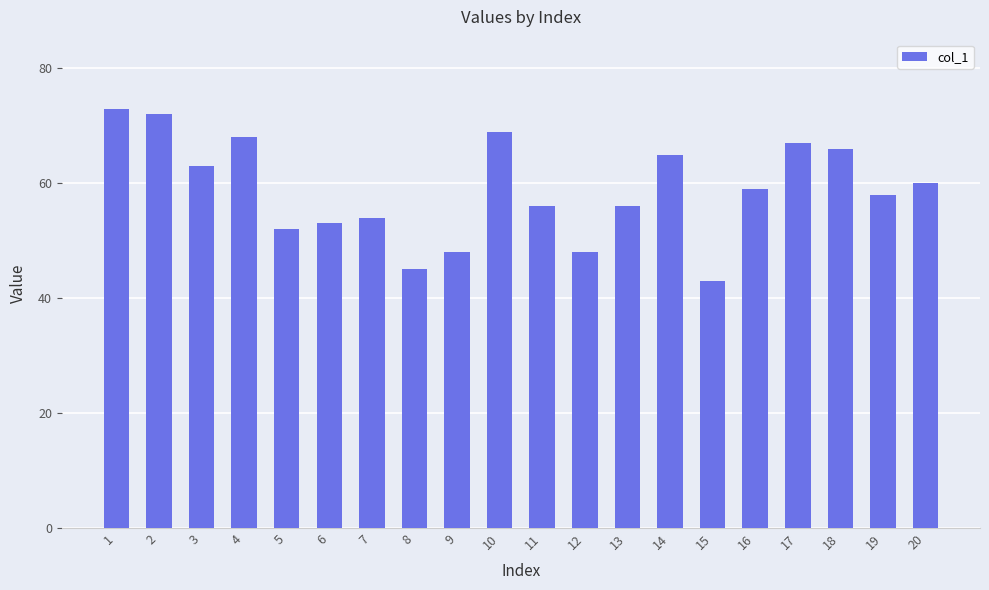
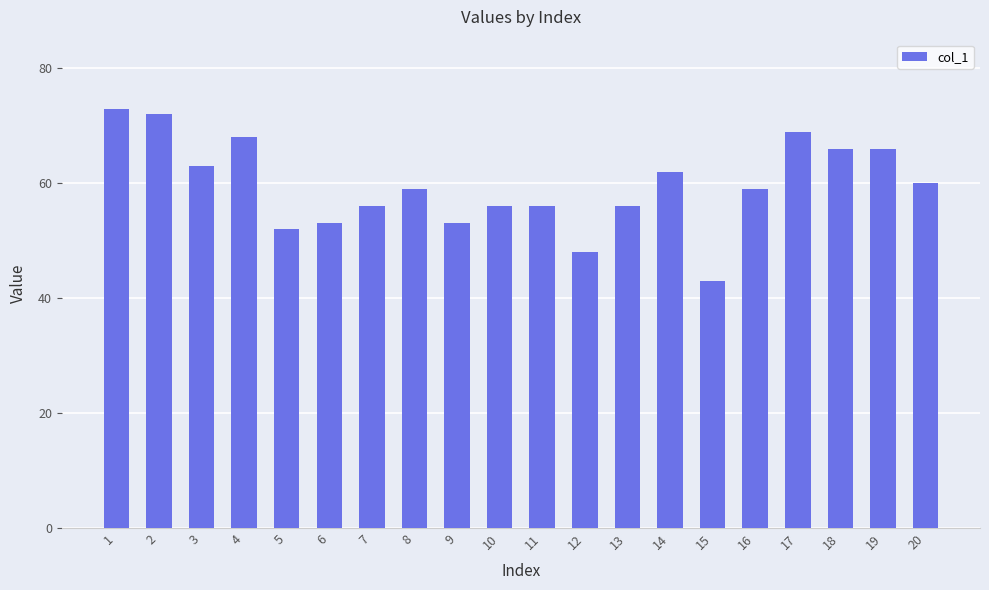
  {
    "1": 73,
    "2": 72,
    "3": 63,
    "4": 68,
    "5": 52,
    "6": 53,
-   "7": 54,
-   "8": 45,
-   "9": 48,
-   "10": 69,
+   "7": 56,
+   "8": 59,
+   "9": 53,
+   "10": 56,
    "11": 56,
    "12": 48,
    "13": 56,
-   "14": 65,
+   "14": 62,
    "15": 43,
    "16": 59,
-   "17": 67,
+   "17": 69,
    "18": 66,
-   "19": 58,
+   "19": 66,
    "20": 60
  }
